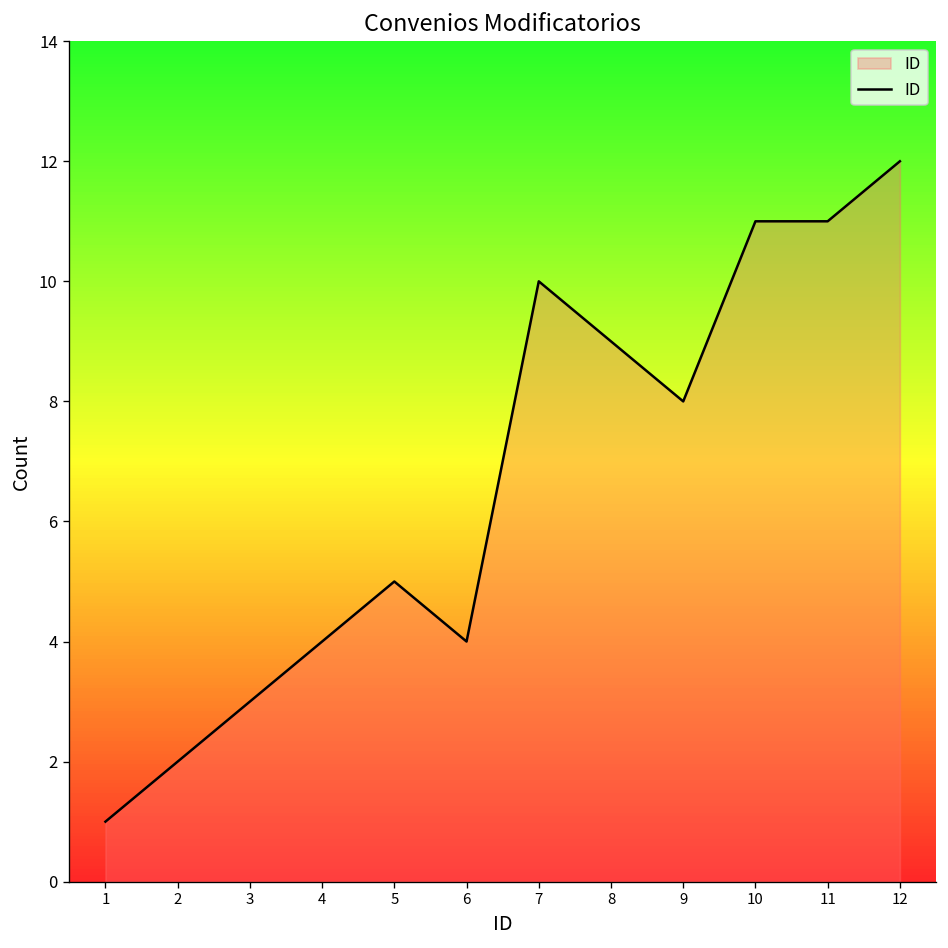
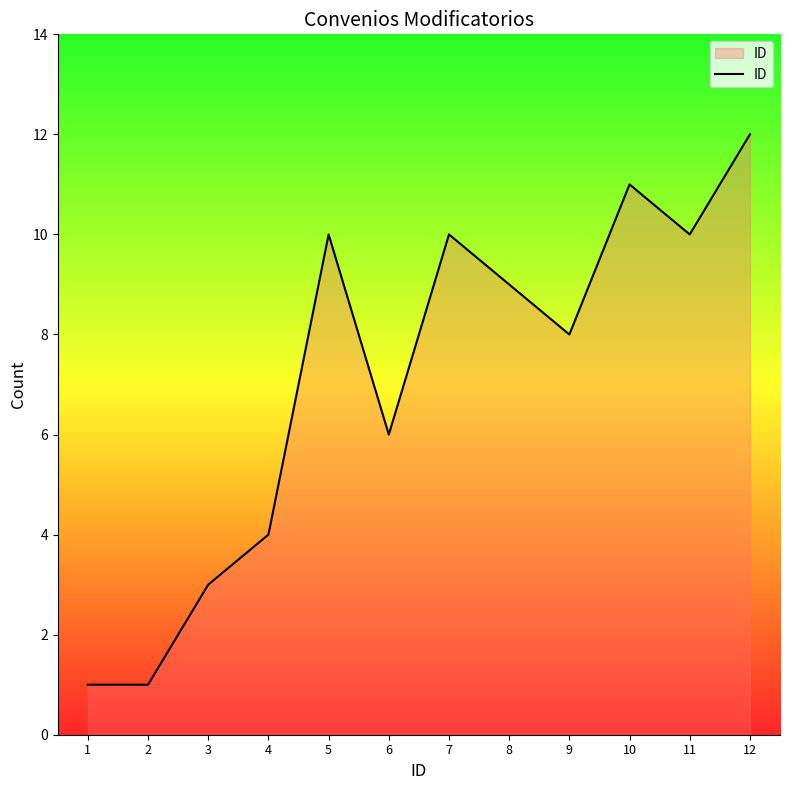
  {
    "1": 1,
-   "2": 2,
+   "2": 1,
    "3": 3,
    "4": 4,
-   "5": 5,
-   "6": 4,
+   "5": 10,
+   "6": 6,
    "7": 10,
    "8": 9,
    "9": 8,
    "10": 11,
-   "11": 11,
+   "11": 10,
    "12": 12
  }
